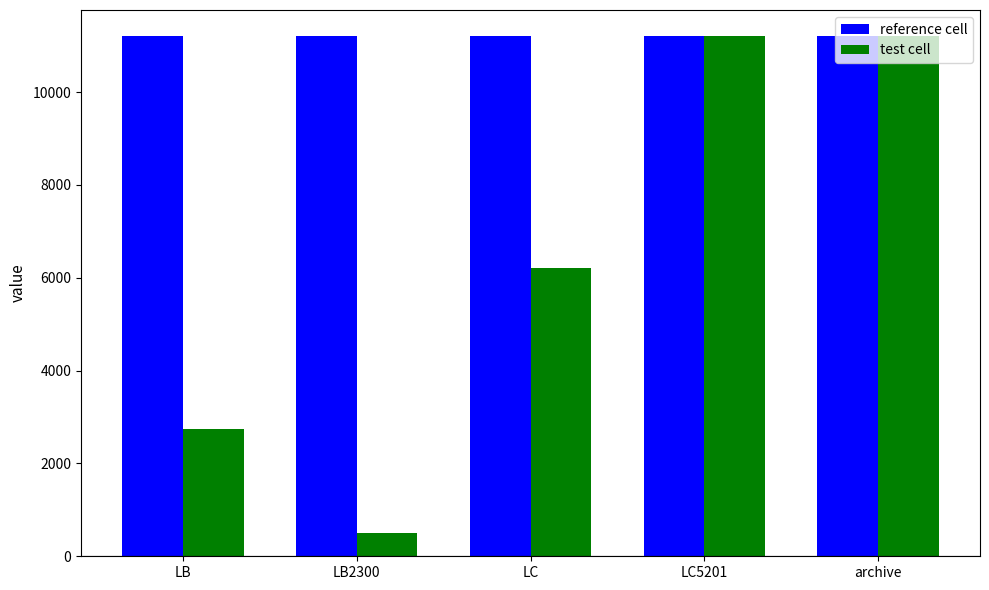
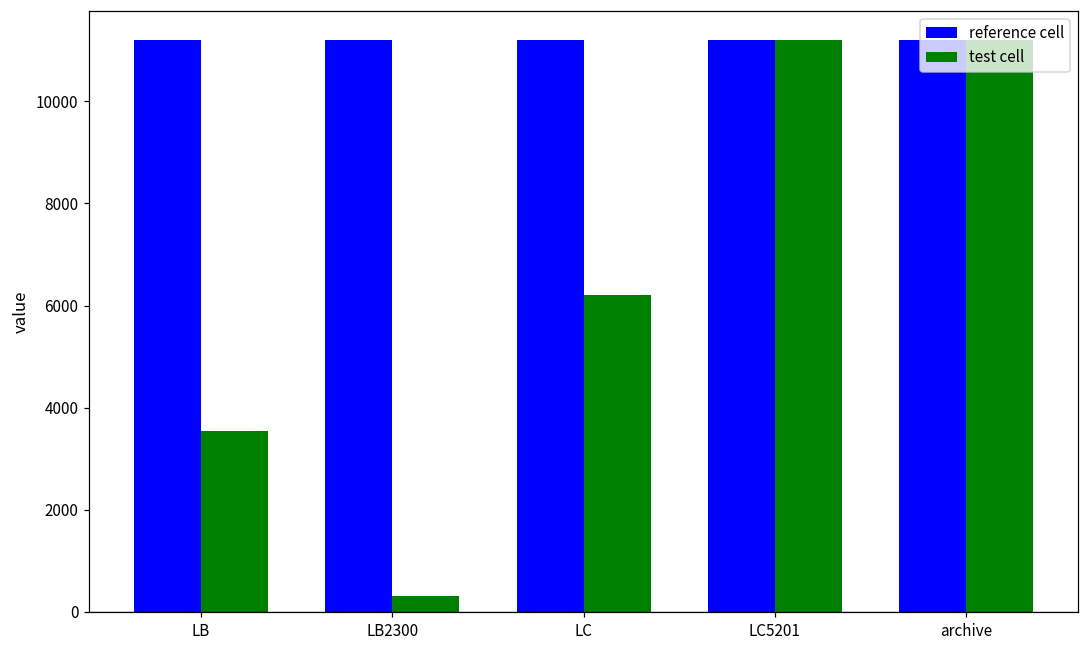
  {
    "reference cell": {
      "LB": 11200,
      "LB2300": 11200,
      "LC": 11200,
      "LC5201": 11200
    },
    "test cell": {
-     "LB": 2700,
-     "LB2300": 500,
+     "LB": 3500,
+     "LB2300": 300,
      "LC": 6200,
      "LC5201": 11200
    }
  }
